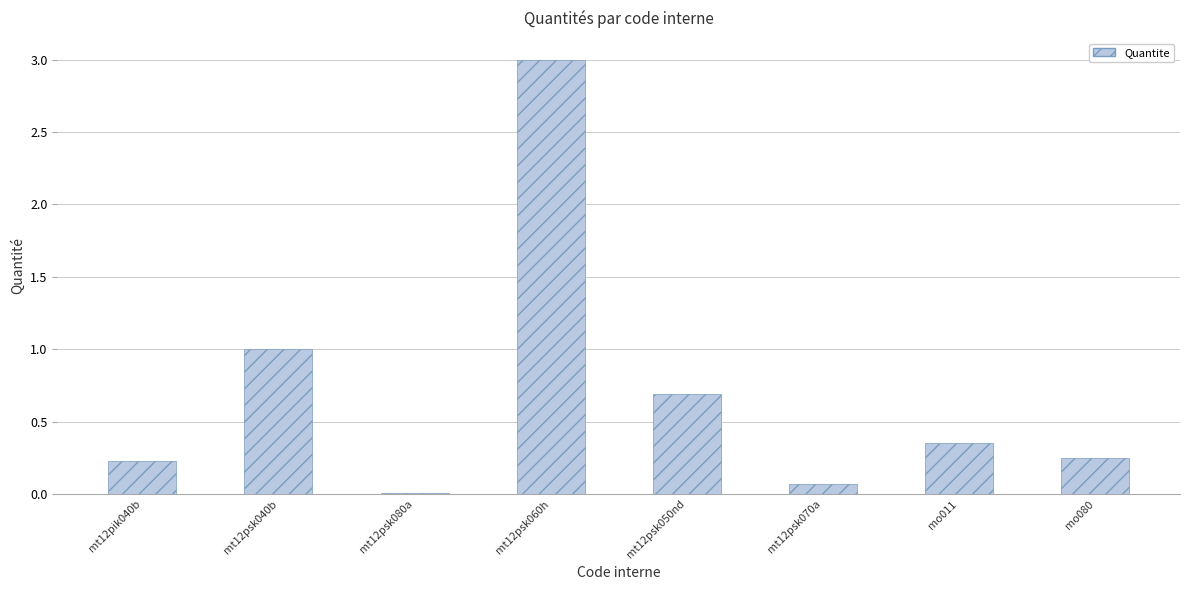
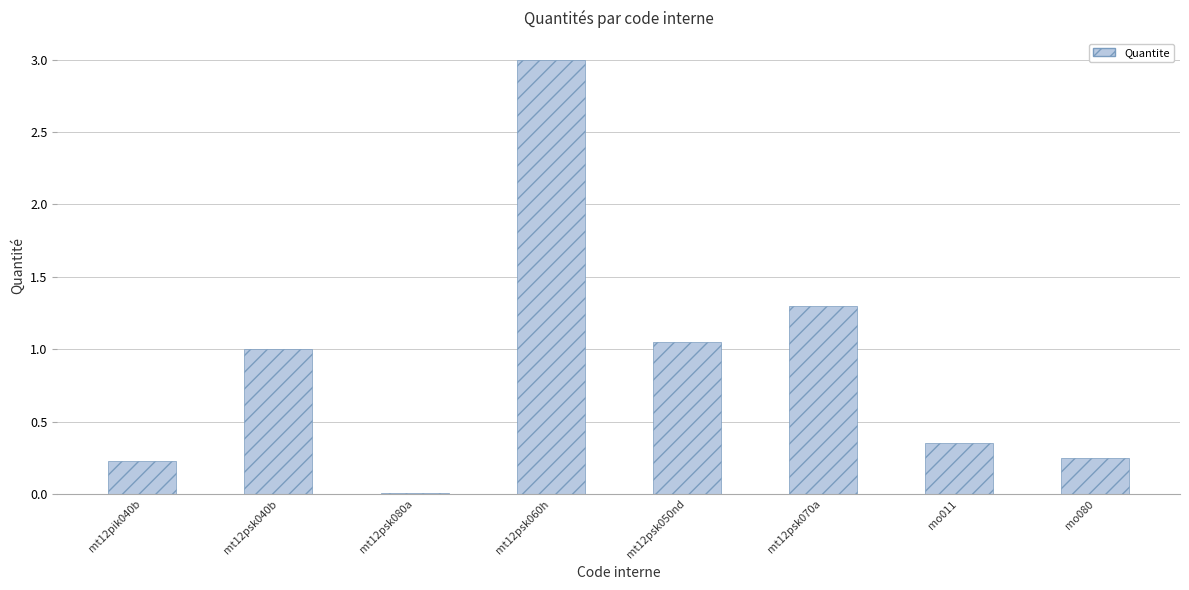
  {
    "mt12pik040b": 0.23,
    "mt12psk040b": 1.00,
    "mt12psk060h": 3.00,
-   "mt12psk050nd": 0.69,
-   "mt12psk070a": 0.07,
+   "mt12psk050nd": 1.05,
+   "mt12psk070a": 1.30,
    "mo011": 0.35,
    "mo080": 0.25
  }
